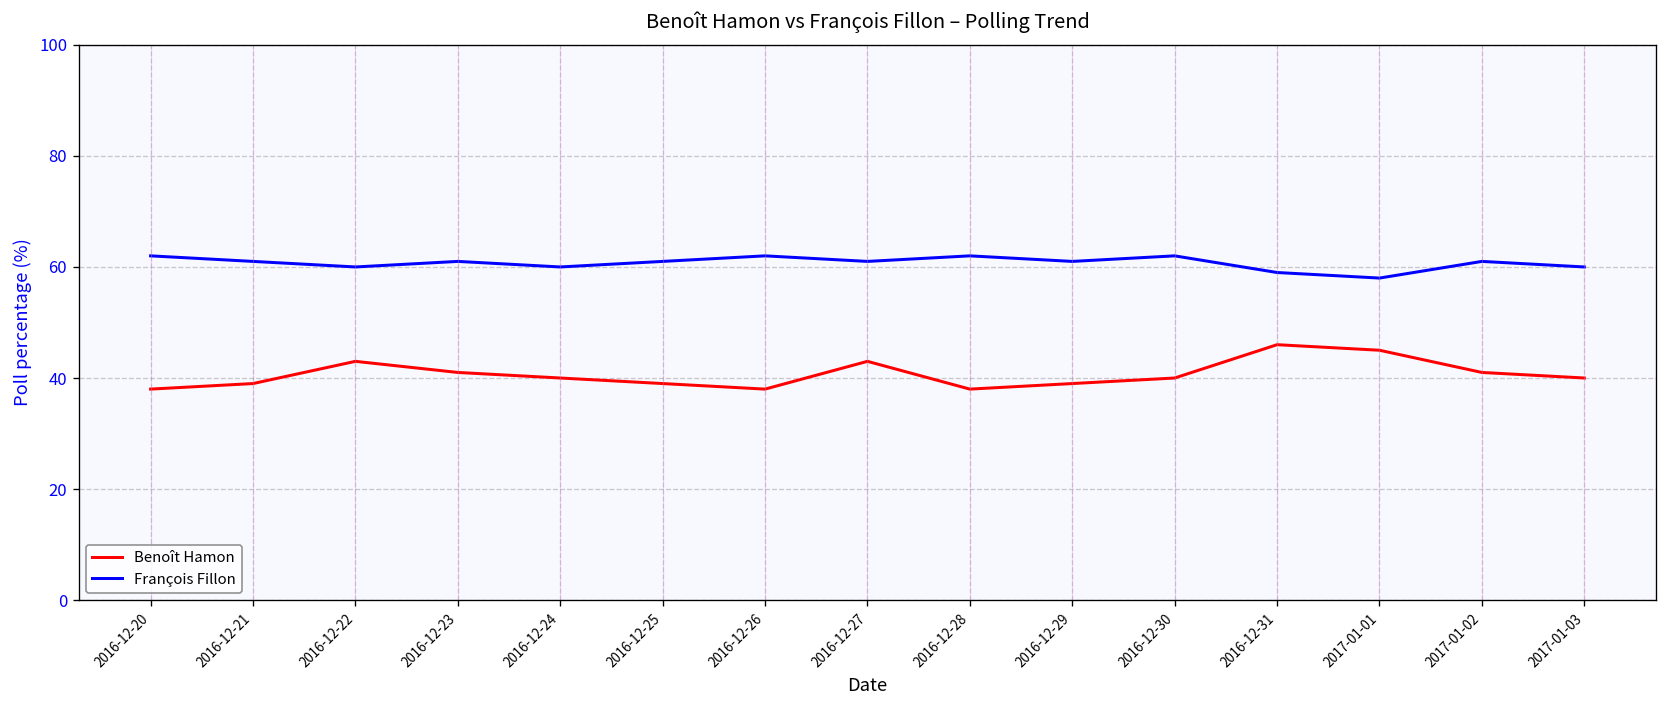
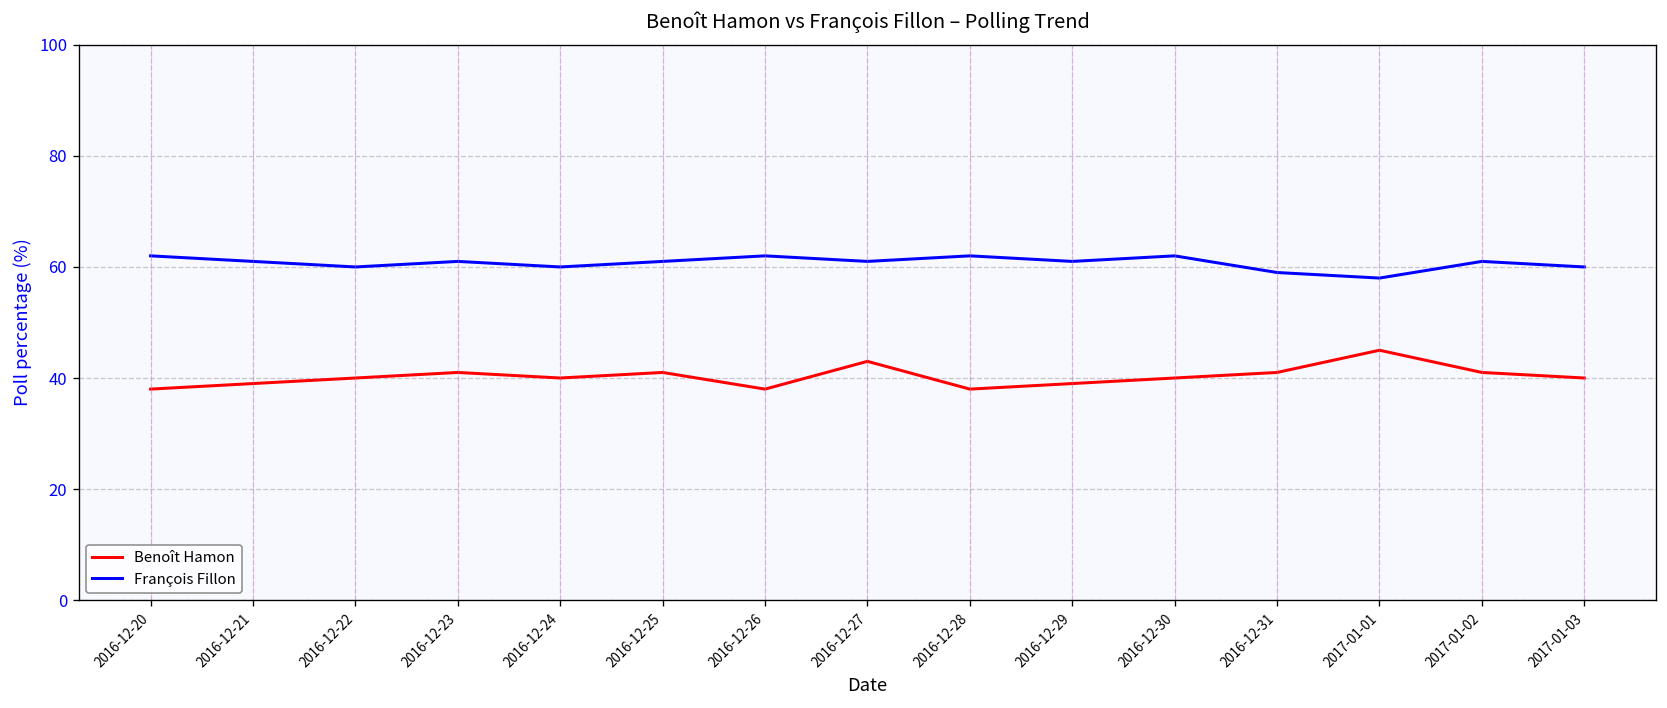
  {
    "Benoît Hamon": {
      "2016-12-20": 38,
      "2016-12-21": 39,
-     "2016-12-22": 43,
+     "2016-12-22": 40,
      "2016-12-23": 41,
      "2016-12-24": 40,
-     "2016-12-25": 39,
+     "2016-12-25": 41,
      "2016-12-26": 38,
      "2016-12-27": 43,
      "2016-12-28": 38,
      "2016-12-29": 39,
      "2016-12-30": 40,
-     "2016-12-31": 46,
+     "2016-12-31": 41,
      "2017-01-01": 45,
      "2017-01-02": 41,
      "2017-01-03": 40
    },
    "François Fillon": {
      "2016-12-20": 62,
      "2016-12-21": 61,
      "2016-12-22": 60,
      "2016-12-23": 61,
      "2016-12-24": 60,
      "2016-12-25": 61,
      "2016-12-26": 62,
      "2016-12-27": 61,
      "2016-12-28": 62,
      "2016-12-29": 61,
      "2016-12-30": 62,
      "2016-12-31": 59,
      "2017-01-01": 58,
      "2017-01-02": 61,
      "2017-01-03": 60
    }
  }
